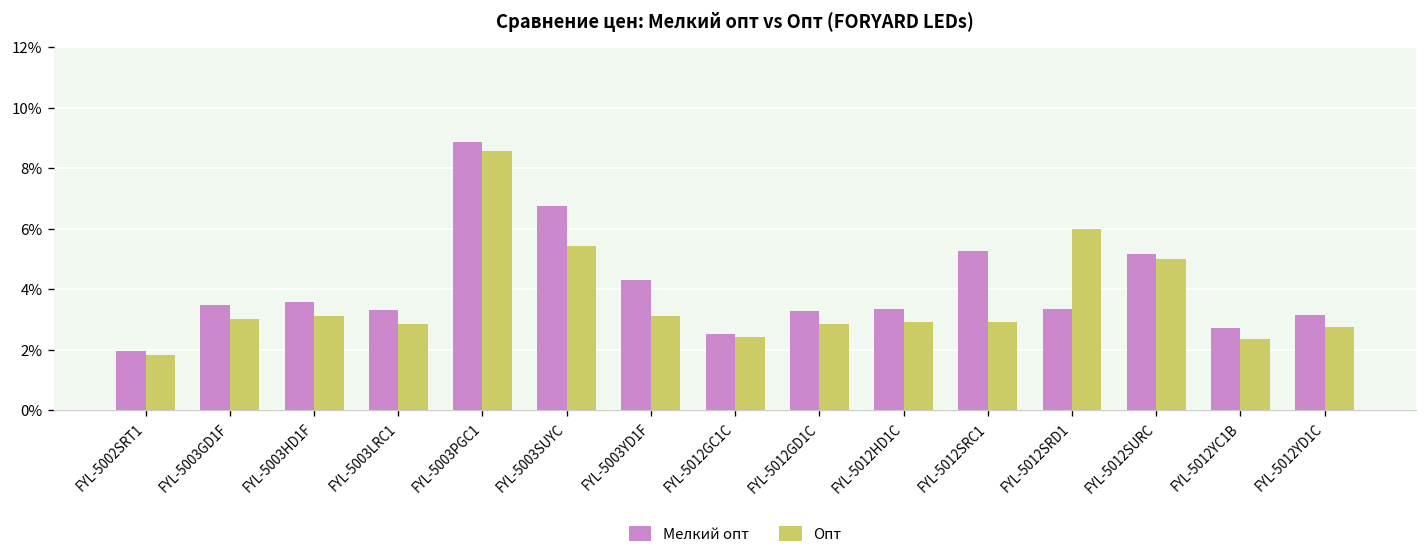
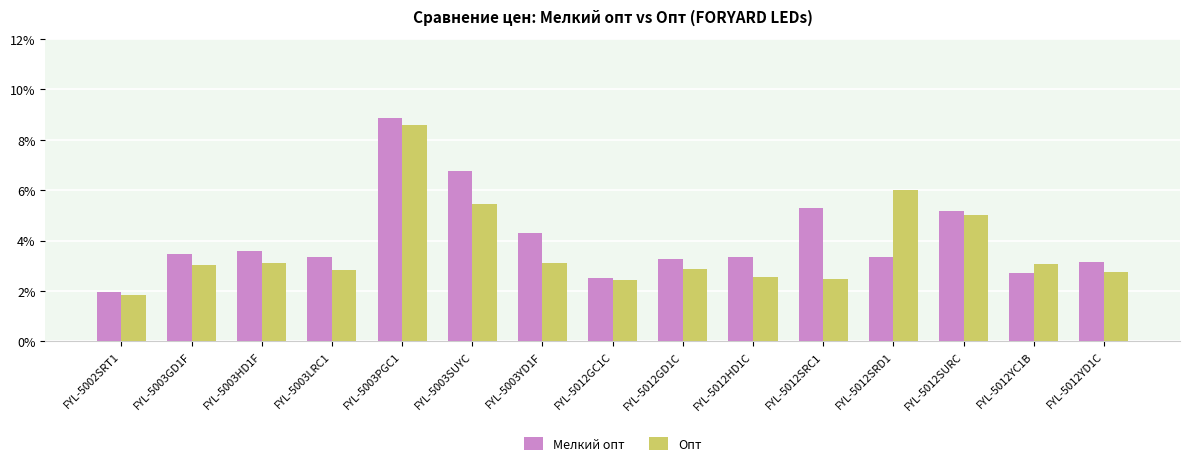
  {
    "Мелкий опт": {
      "FYL-5002SRT1": "2.0%",
      "FYL-5003GD1F": "3.5%",
      "FYL-5003HD1F": "3.6%",
      "FYL-5003LRC1": "3.3%",
      "FYL-5003PGC1": "8.9%",
      "FYL-5003SUYC": "6.7%",
      "FYL-5003YD1F": "4.3%",
      "FYL-5012GC1С": "2.5%",
      "FYL-5012GD1C": "3.3%",
      "FYL-5012HD1C": "3.4%",
      "FYL-5012SRC1": "5.3%",
      "FYL-5012SRD1": "3.4%",
      "FYL-5012SURC": "5.2%",
      "FYL-5012YC1B": "2.7%",
      "FYL-5012YD1С": "3.2%"
    },
    "Опт": {
      "FYL-5002SRT1": "1.8%",
      "FYL-5003GD1F": "3.0%",
      "FYL-5003HD1F": "3.1%",
      "FYL-5003LRC1": "2.8%",
      "FYL-5003PGC1": "8.6%",
      "FYL-5003SUYC": "5.4%",
      "FYL-5003YD1F": "3.1%",
      "FYL-5012GC1С": "2.4%",
      "FYL-5012GD1C": "2.9%",
-     "FYL-5012HD1C": "2.9%",
-     "FYL-5012SRC1": "2.9%",
+     "FYL-5012HD1C": "2.6%",
+     "FYL-5012SRC1": "2.5%",
      "FYL-5012SRD1": "6.0%",
      "FYL-5012SURC": "5.0%",
-     "FYL-5012YC1B": "2.4%",
+     "FYL-5012YC1B": "3.1%",
      "FYL-5012YD1С": "2.8%"
    }
  }
